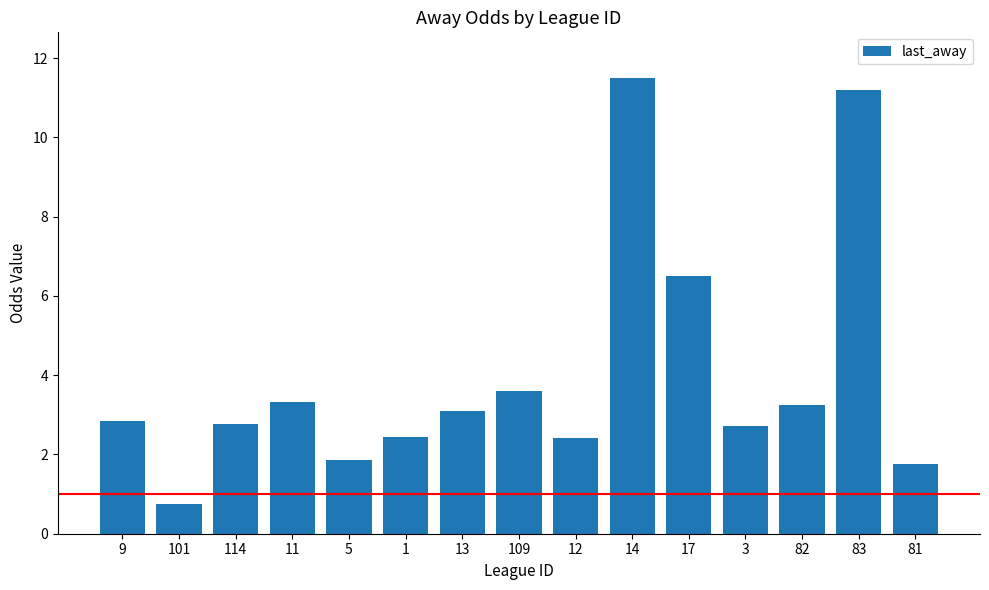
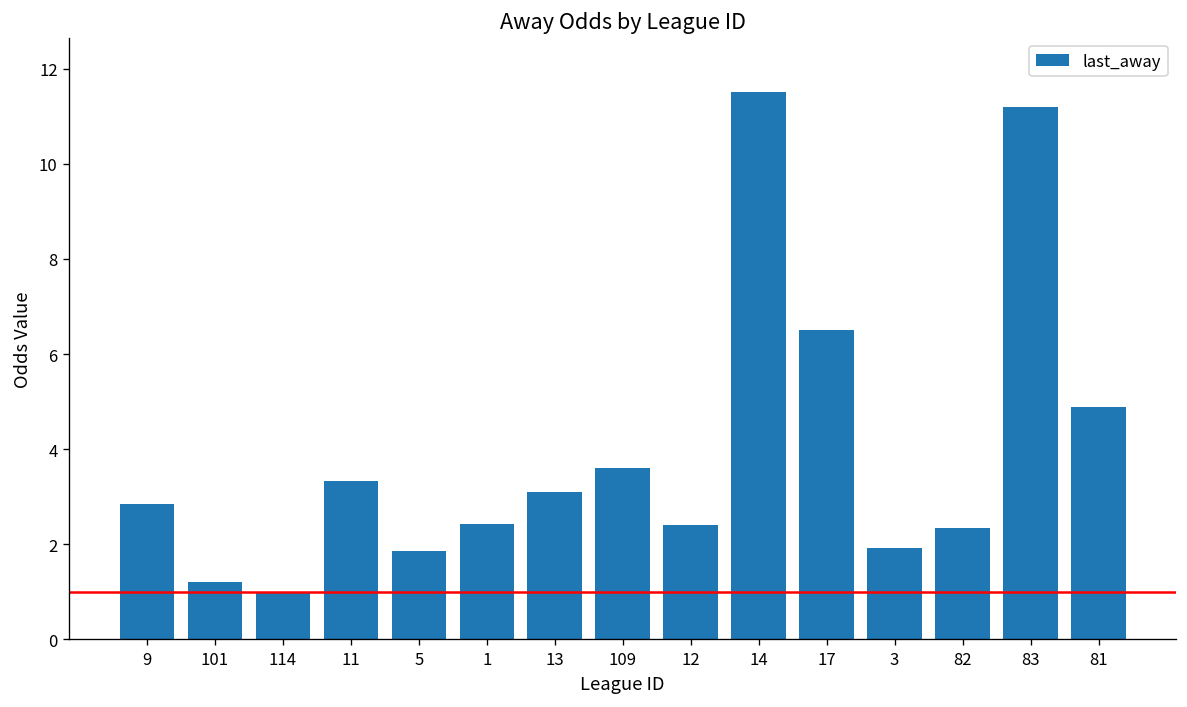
  {
    "9": 2.8,
-   "101": 0.8,
-   "114": 2.8,
+   "101": 1.2,
+   "114": 1.0,
    "11": 3.3,
    "5": 1.9,
    "1": 2.4,
    "13": 3.1,
    "109": 3.6,
    "12": 2.4,
    "14": 11.5,
    "17": 6.5,
-   "3": 2.7,
-   "82": 3.3,
+   "3": 1.9,
+   "82": 2.3,
    "83": 11.2,
-   "81": 1.8
+   "81": 4.9
  }
